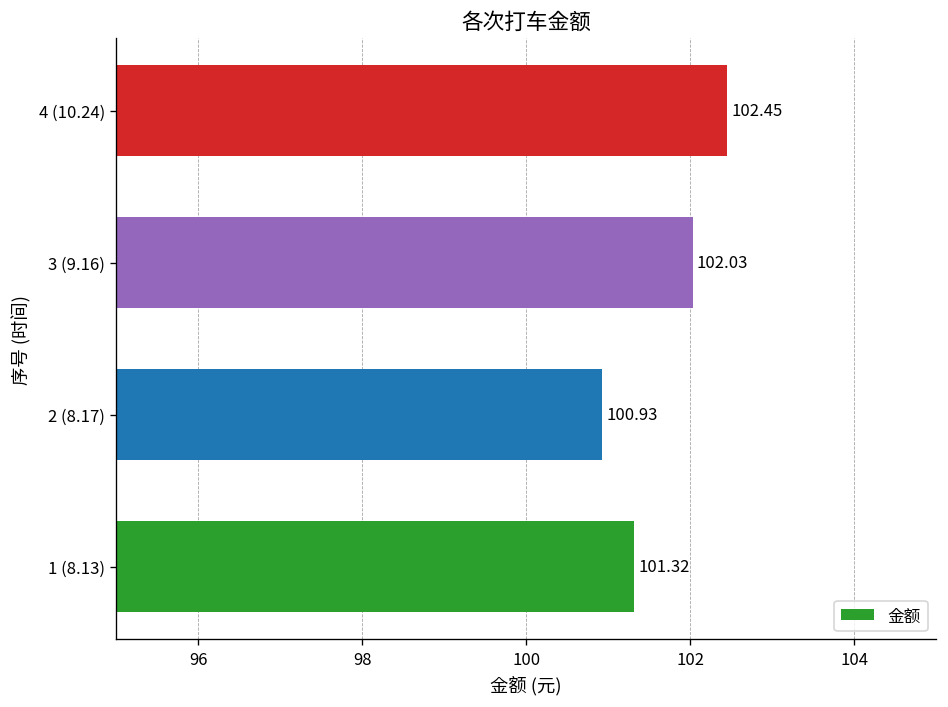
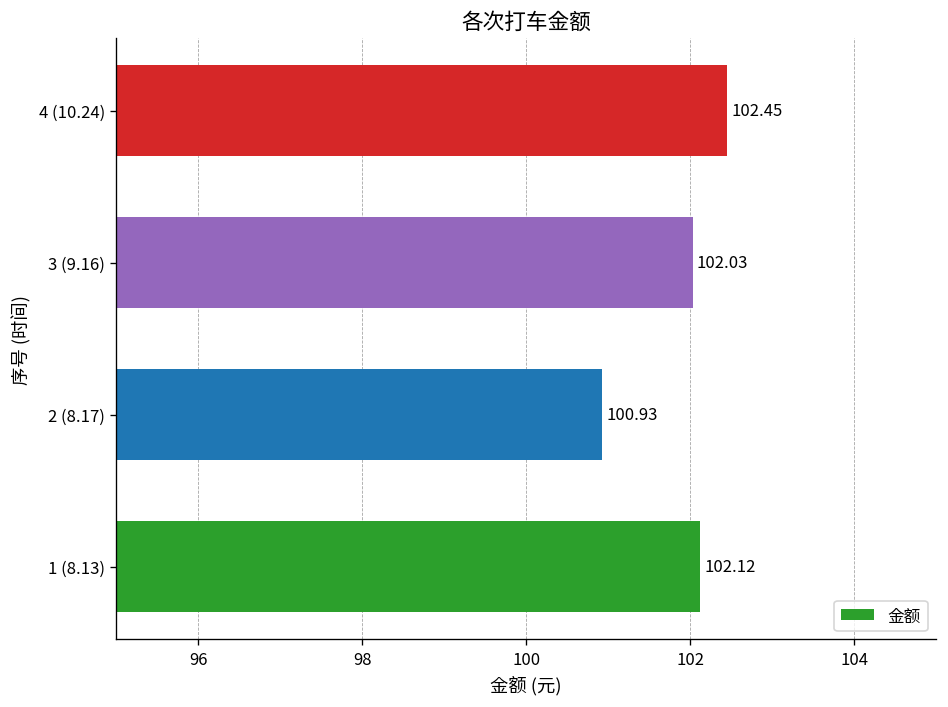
  {
    "4 (10.24)": 102.45,
    "3 (9.16)": 102.03,
    "2 (8.17)": 100.93,
-   "1 (8.13)": 101.32
+   "1 (8.13)": 102.12
  }
